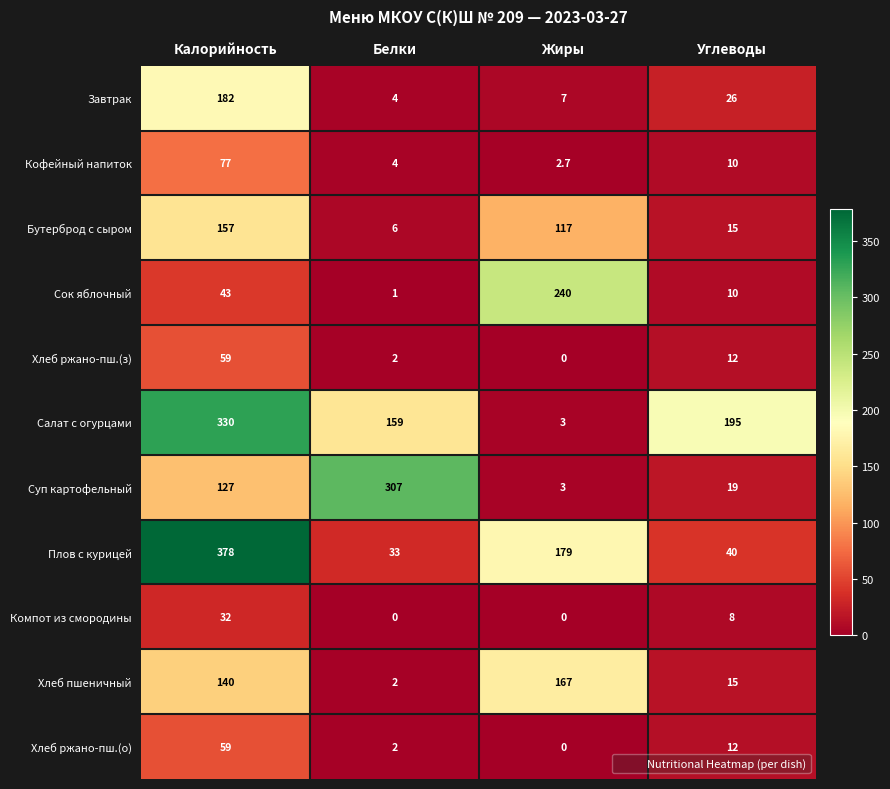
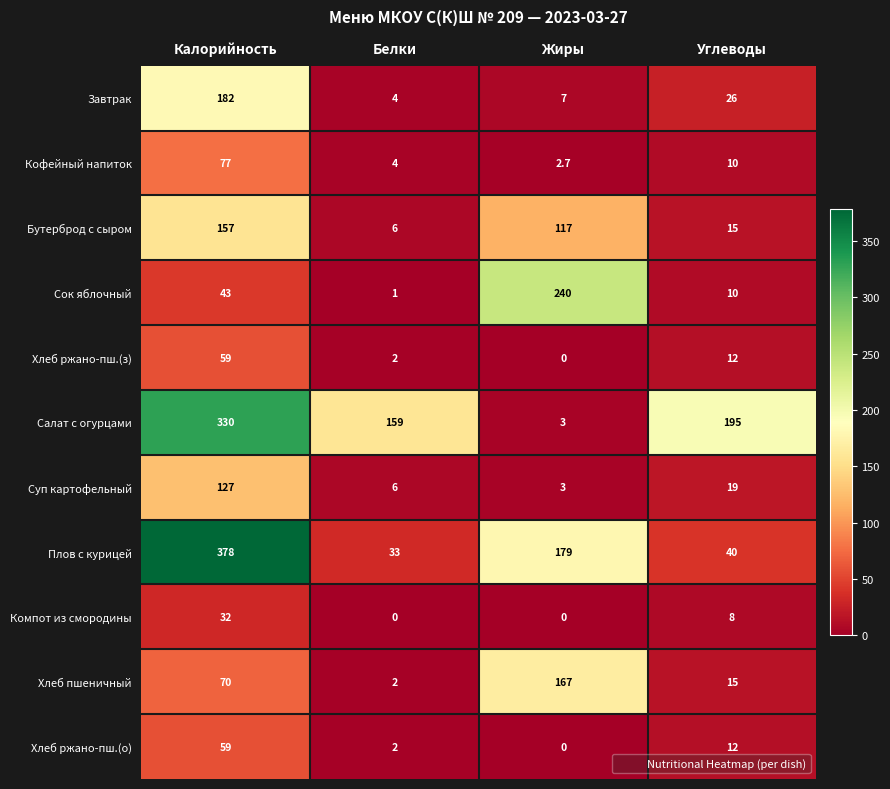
  {
    "Завтрак": {
      "Калорийность": 182,
      "Белки": 4,
      "Жиры": 7,
      "Углеводы": 26
    },
    "Кофейный напиток": {
      "Калорийность": 77,
      "Белки": 4,
      "Жиры": 2.7,
      "Углеводы": 10
    },
    "Бутерброд с сыром": {
      "Калорийность": 157,
      "Белки": 6,
      "Жиры": 117,
      "Углеводы": 15
    },
    "Сок яблочный": {
      "Калорийность": 43,
      "Белки": 1,
      "Жиры": 240,
      "Углеводы": 10
    },
    "Хлеб ржано-пш.(з)": {
      "Калорийность": 59,
      "Белки": 2,
      "Жиры": 0,
      "Углеводы": 12
    },
    "Салат с огурцами": {
      "Калорийность": 330,
      "Белки": 159,
      "Жиры": 3,
      "Углеводы": 195
    },
    "Суп картофельный": {
      "Калорийность": 127,
-     "Белки": 307,
+     "Белки": 6,
      "Жиры": 3,
      "Углеводы": 19
    },
    "Плов с курицей": {
      "Калорийность": 378,
      "Белки": 33,
      "Жиры": 179,
      "Углеводы": 40
    },
    "Компот из смородины": {
      "Калорийность": 32,
      "Белки": 0,
      "Жиры": 0,
      "Углеводы": 8
    },
    "Хлеб пшеничный": {
-     "Калорийность": 140,
+     "Калорийность": 70,
      "Белки": 2,
      "Жиры": 167,
      "Углеводы": 15
    },
    "Хлеб ржано-пш.(о)": {
      "Калорийность": 59,
      "Белки": 2,
      "Жиры": 0,
      "Углеводы": 12
    }
  }
